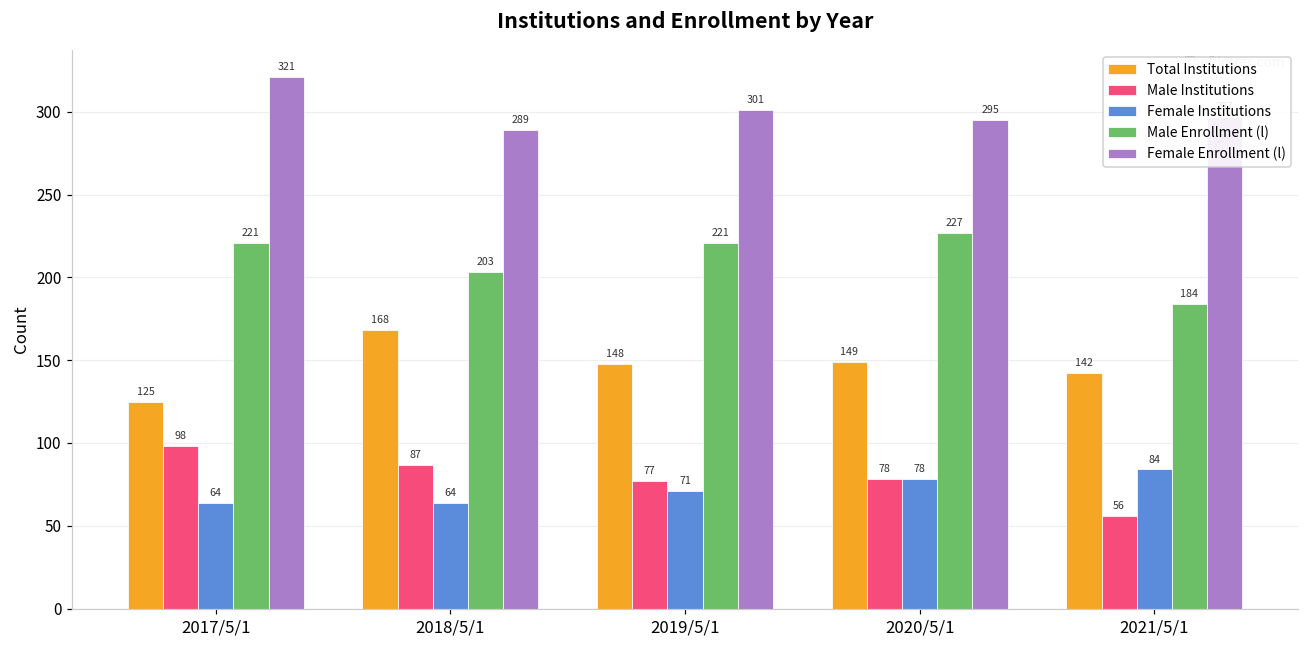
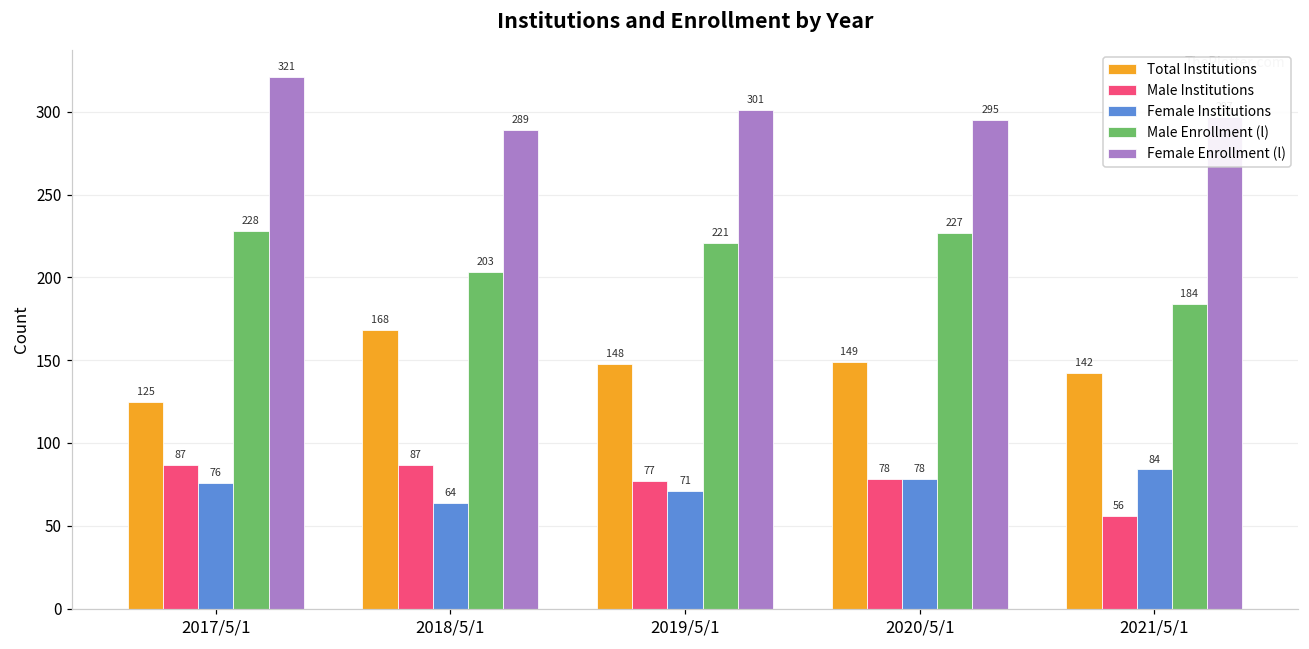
  {
    "Total Institutions": {
      "2017/5/1": 125,
      "2018/5/1": 168,
      "2019/5/1": 148,
      "2020/5/1": 149,
      "2021/5/1": 142
    },
    "Male Institutions": {
-     "2017/5/1": 98,
+     "2017/5/1": 87,
      "2018/5/1": 87,
      "2019/5/1": 77,
      "2020/5/1": 78,
      "2021/5/1": 56
    },
    "Female Institutions": {
-     "2017/5/1": 64,
+     "2017/5/1": 76,
      "2018/5/1": 64,
      "2019/5/1": 71,
      "2020/5/1": 78,
      "2021/5/1": 84
    },
    "Male Enrollment (l)": {
-     "2017/5/1": 221,
+     "2017/5/1": 228,
      "2018/5/1": 203,
      "2019/5/1": 221,
      "2020/5/1": 227,
      "2021/5/1": 184
    },
    "Female Enrollment (l)": {
      "2017/5/1": 321,
      "2018/5/1": 289,
      "2019/5/1": 301,
      "2020/5/1": 295
    }
  }
